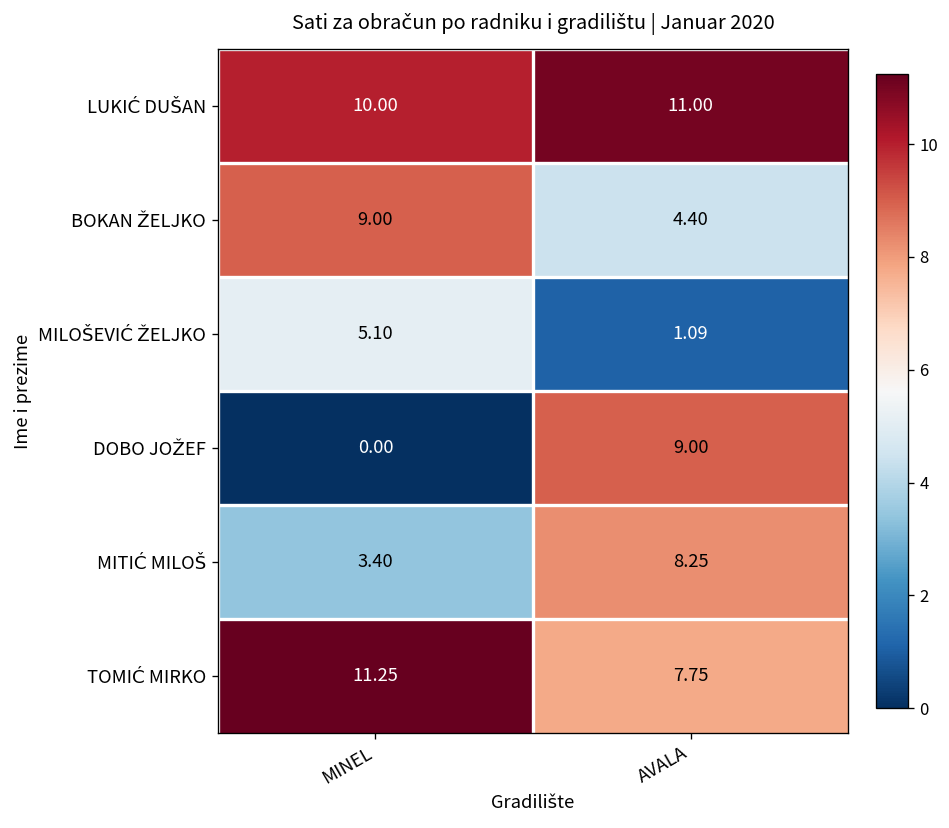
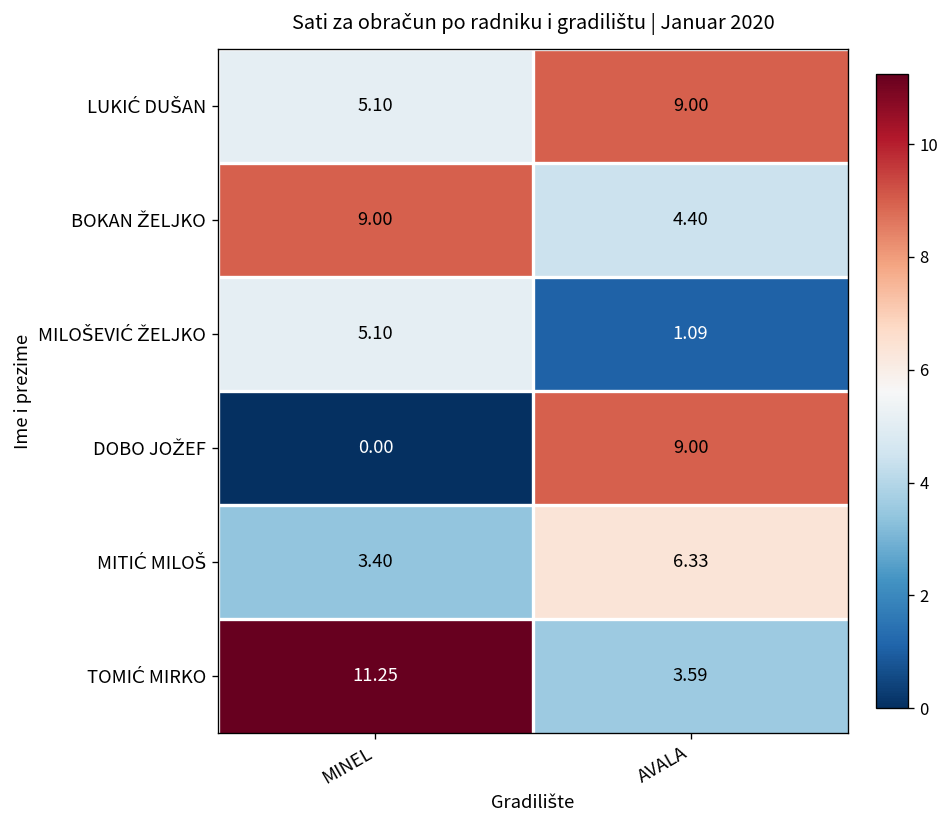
  {
    "LUKIĆ DUŠAN": {
-     "MINEL": 10.00,
-     "AVALA": 11.00
+     "MINEL": 5.10,
+     "AVALA": 9.00
    },
    "BOKAN ŽELJKO": {
      "MINEL": 9.00,
      "AVALA": 4.40
    },
    "MILOŠEVIĆ ŽELJKO": {
      "MINEL": 5.10,
      "AVALA": 1.09
    },
    "DOBO JOŽEF": {
      "MINEL": 0.00,
      "AVALA": 9.00
    },
    "MITIĆ MILOŠ": {
      "MINEL": 3.40,
-     "AVALA": 8.25
+     "AVALA": 6.33
    },
    "TOMIĆ MIRKO": {
      "MINEL": 11.25,
-     "AVALA": 7.75
+     "AVALA": 3.59
    }
  }
